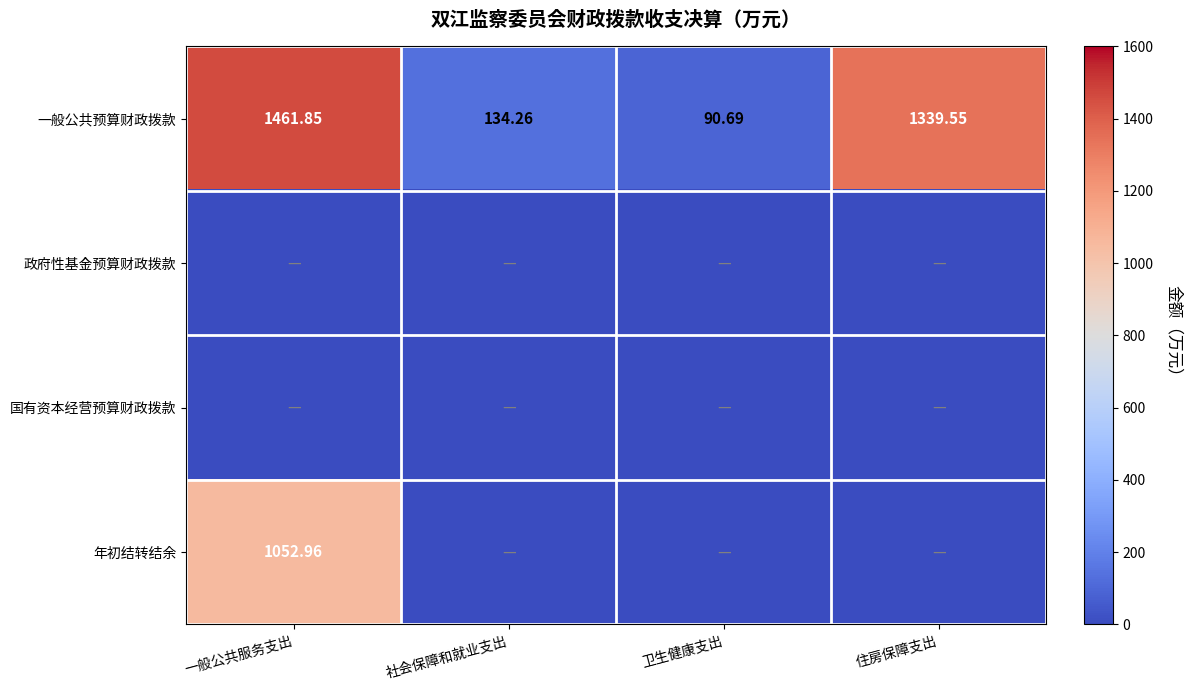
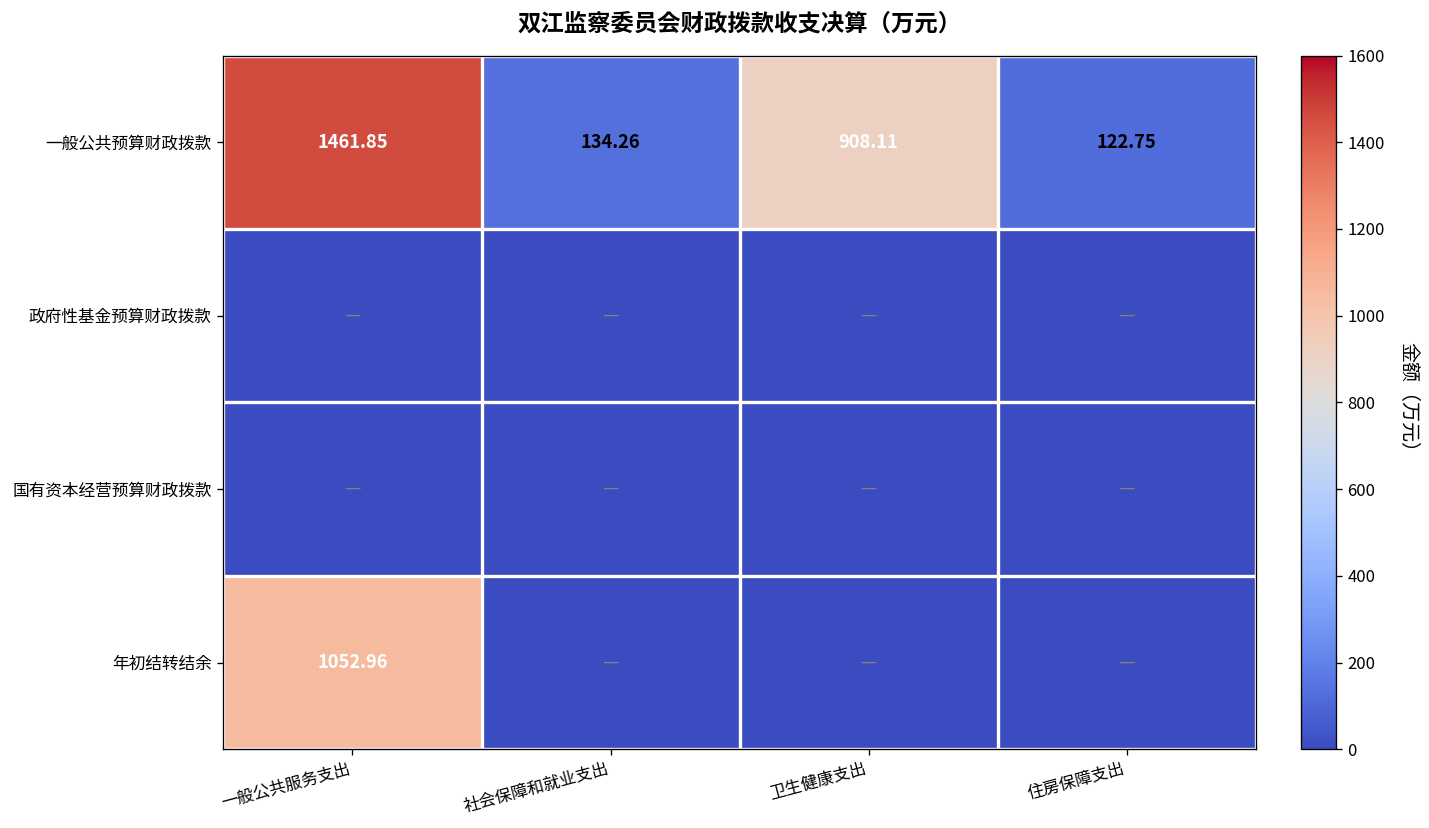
  {
    "一般公共预算财政拨款": {
      "一般公共服务支出": 1461.85,
      "社会保障和就业支出": 134.26,
-     "卫生健康支出": 90.69,
-     "住房保障支出": 1339.55
+     "卫生健康支出": 908.11,
+     "住房保障支出": 122.75
    },
    "年初结转结余": {
      "一般公共服务支出": 1052.96
    }
  }
